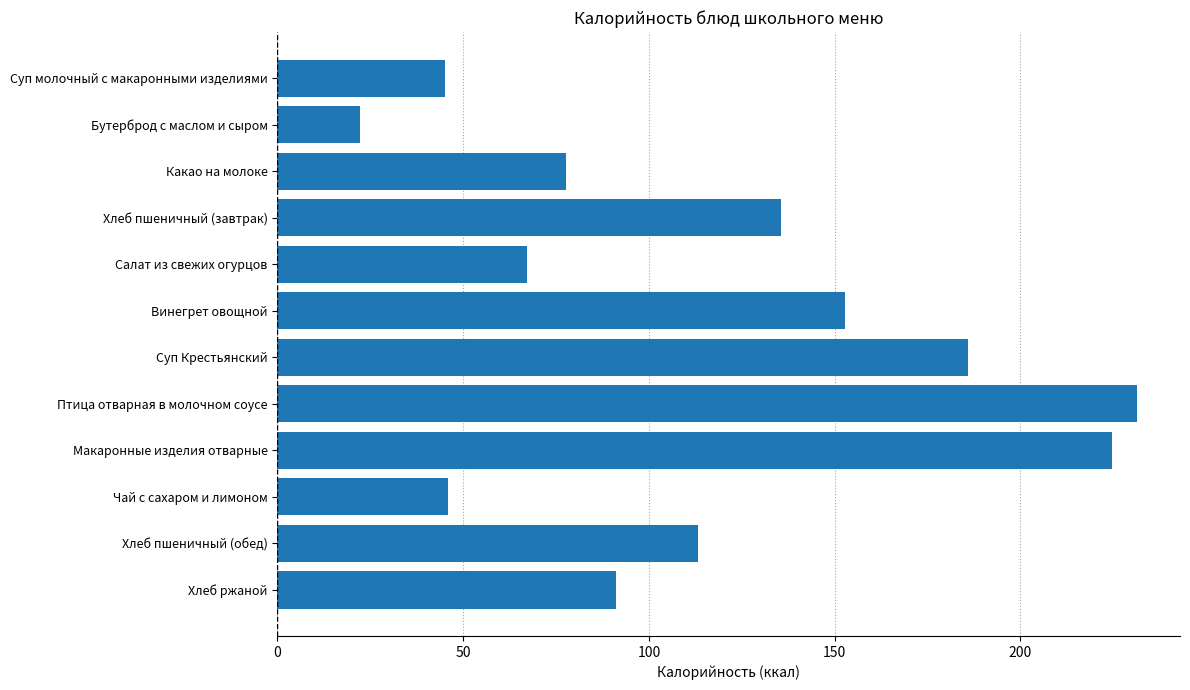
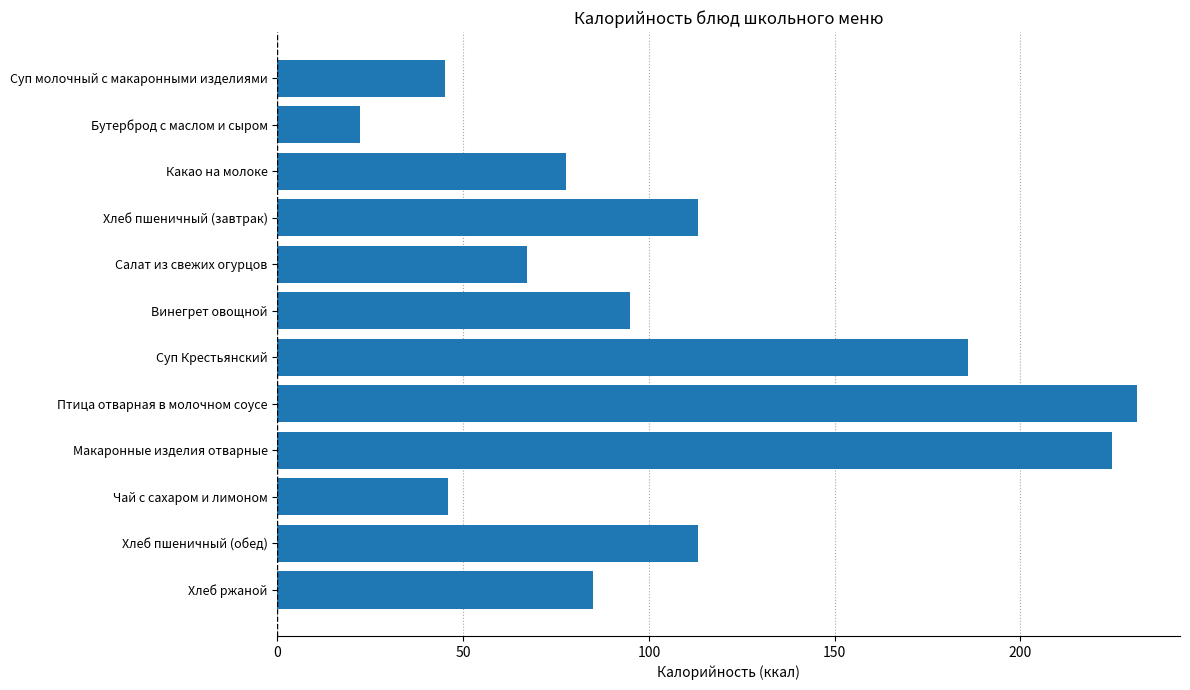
  {
    "Суп молочный с макаронными изделиями": 45,
    "Бутерброд с маслом и сыром": 22,
    "Какао на молоке": 78,
-   "Хлеб пшеничный (завтрак)": 136,
+   "Хлеб пшеничный (завтрак)": 113,
    "Салат из свежих огурцов": 67,
-   "Винегрет овощной": 153,
+   "Винегрет овощной": 95,
    "Суп Крестьянский": 186,
    "Птица отварная в молочном соусе": 231,
    "Макаронные изделия отварные": 225,
    "Чай с сахаром и лимоном": 46,
    "Хлеб пшеничный (обед)": 113,
-   "Хлеб ржаной": 91
+   "Хлеб ржаной": 85
  }
